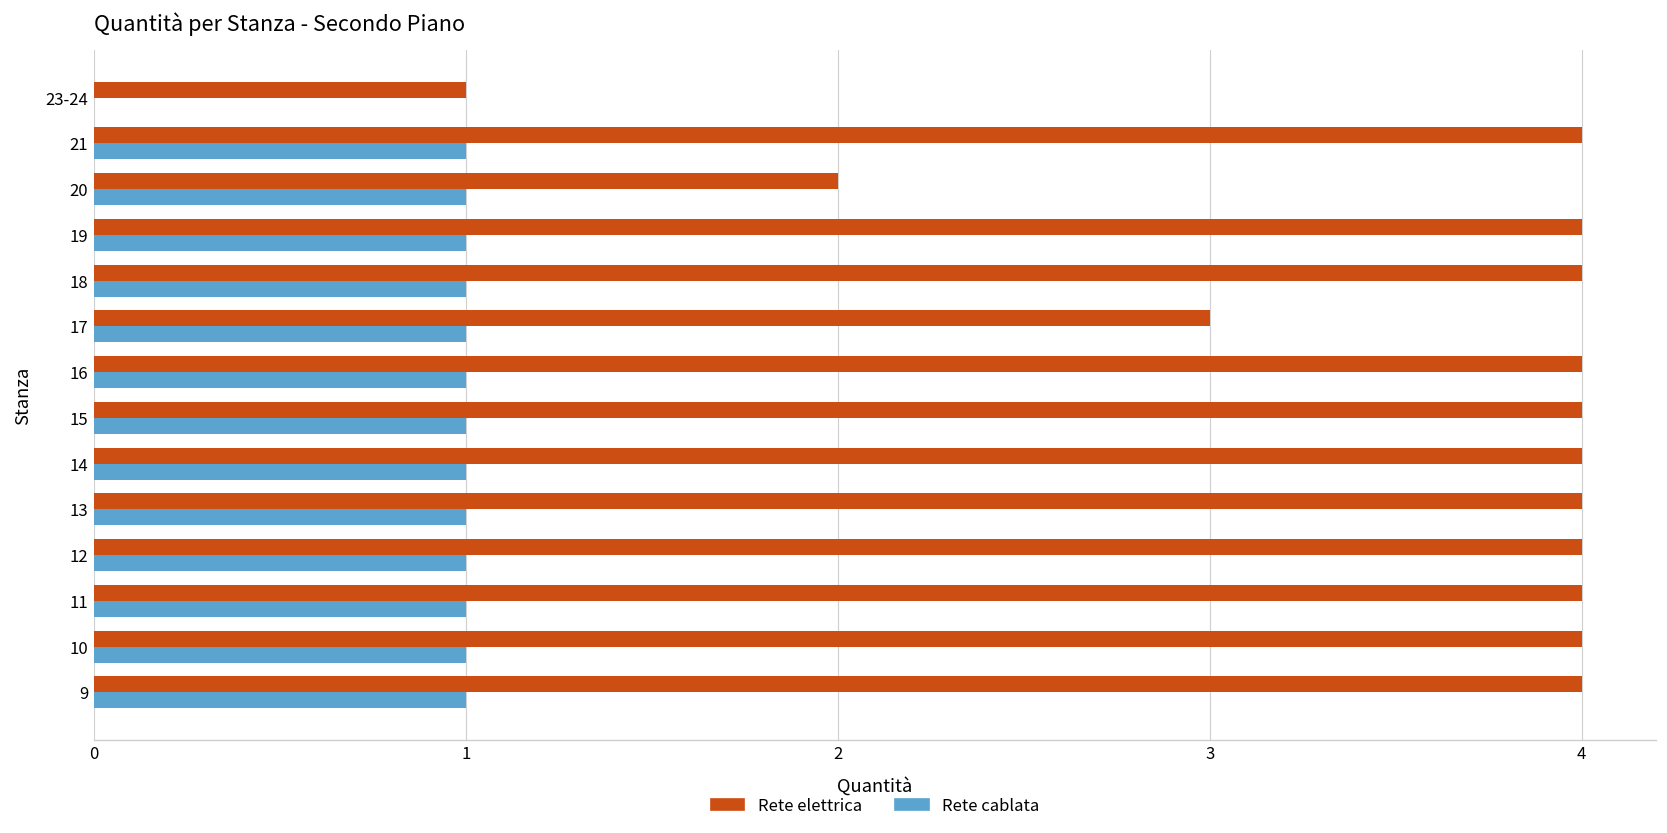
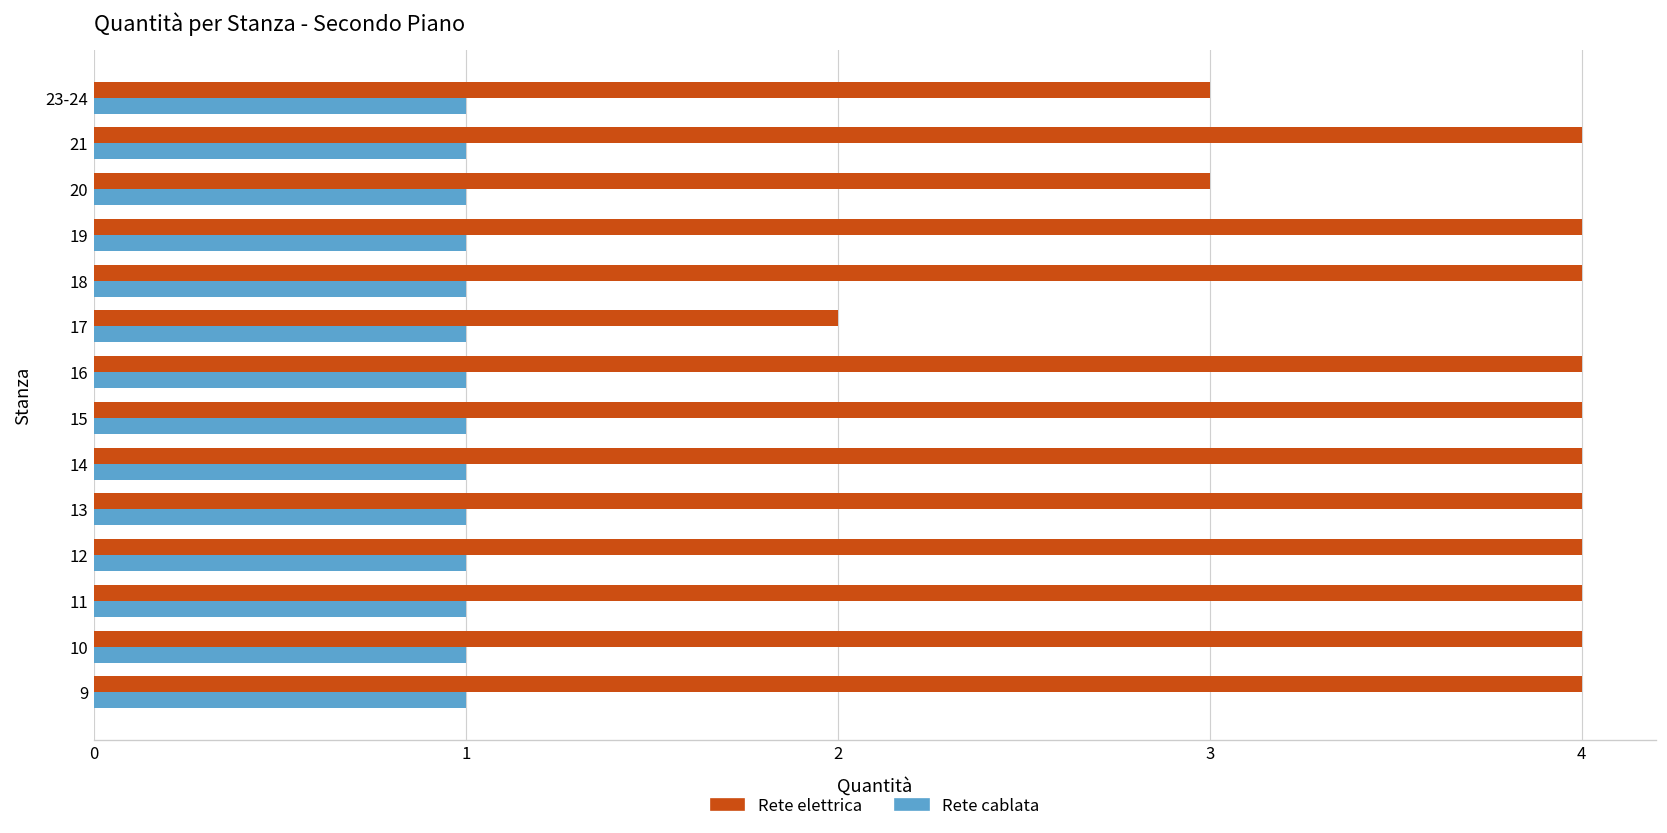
  {
    "Rete elettrica": {
-     "23-24": 1,
+     "23-24": 3,
      "21": 4,
-     "20": 2,
+     "20": 3,
      "19": 4,
      "18": 4,
-     "17": 3,
+     "17": 2,
      "16": 4,
      "15": 4,
      "14": 4,
      "13": 4,
      "12": 4,
      "11": 4,
      "10": 4,
      "9": 4
    },
    "Rete cablata": {
-     "23-24": 0,
+     "23-24": 1,
      "21": 1,
      "20": 1,
      "19": 1,
      "18": 1,
      "17": 1,
      "16": 1,
      "15": 1,
      "14": 1,
      "13": 1,
      "12": 1,
      "11": 1,
      "10": 1,
      "9": 1
    }
  }
